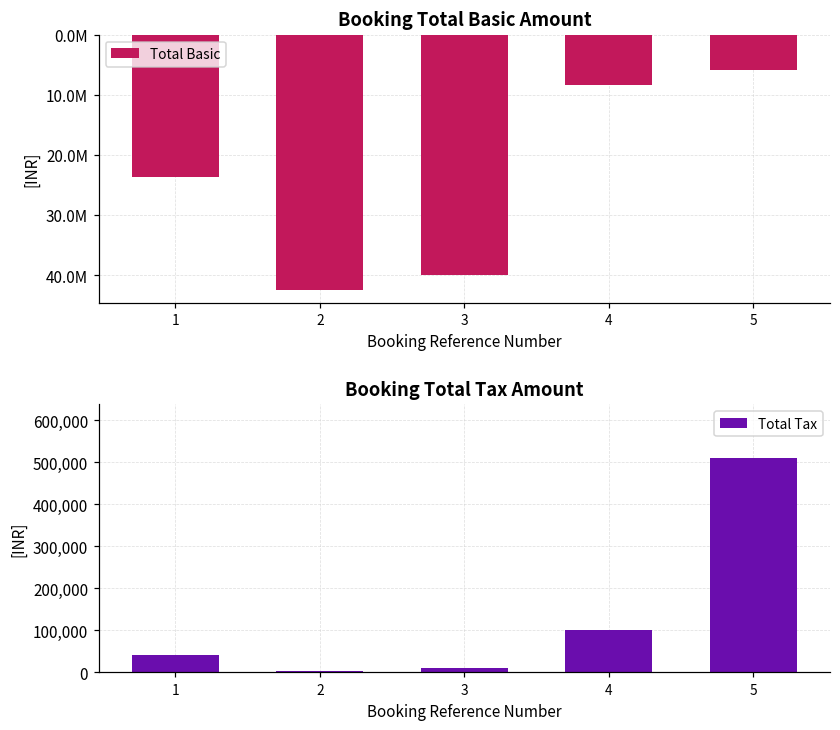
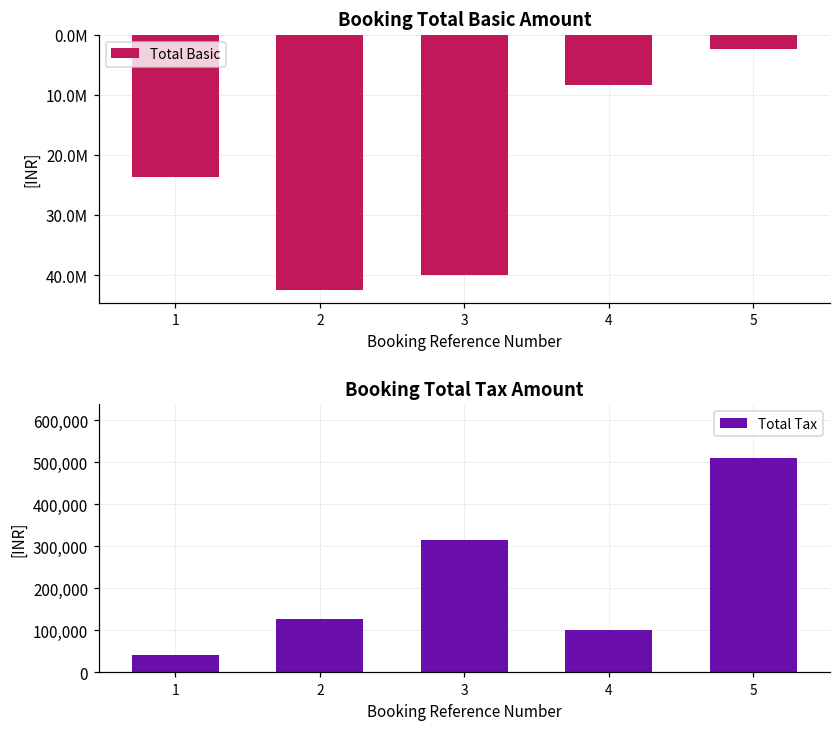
  {
    "Booking Total Basic Amount": {
      "1": "24000000",
      "2": "42000000",
      "3": "40000000",
      "4": "8000000",
-     "5": "6000000"
+     "5": "2000000"
    },
    "Booking Total Tax Amount": {
      "1": "40,000",
-     "2": "0",
-     "3": "10,000",
+     "2": "130,000",
+     "3": "320,000",
      "4": "100,000",
      "5": "510,000"
    }
  }
